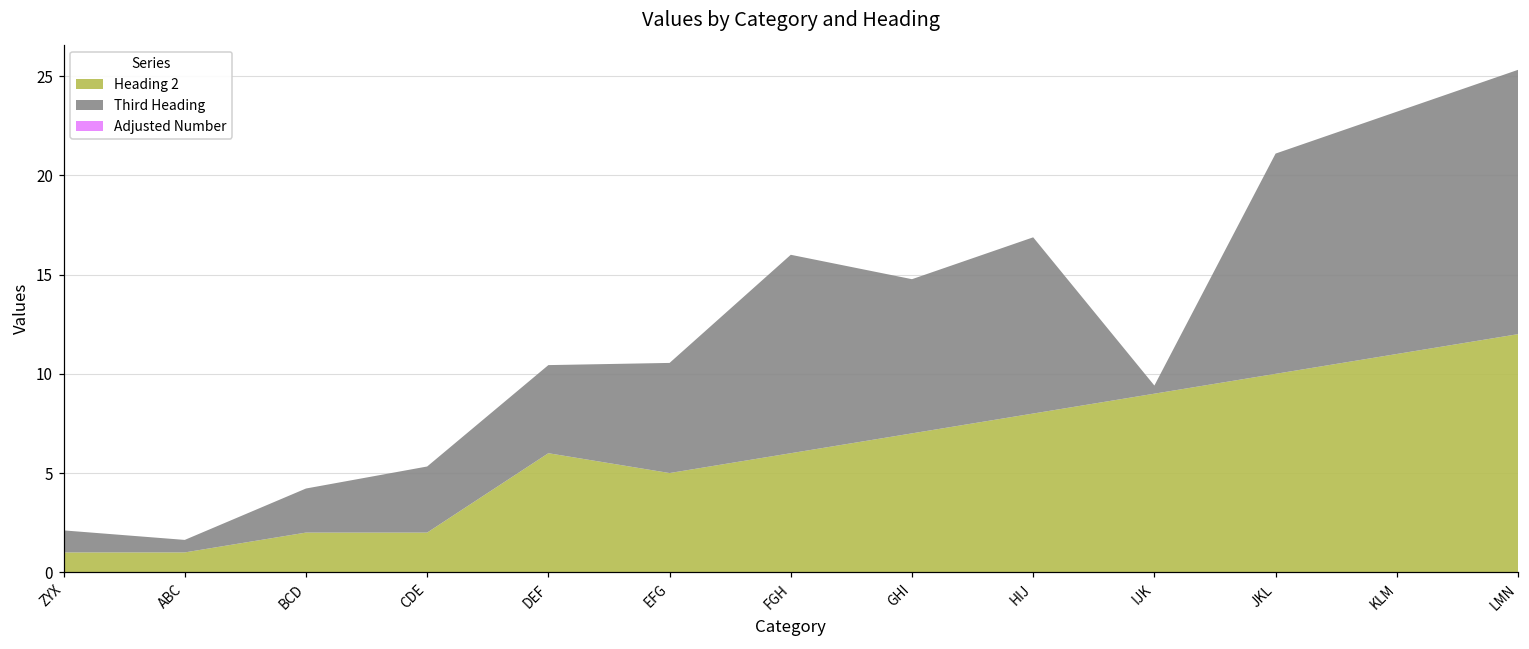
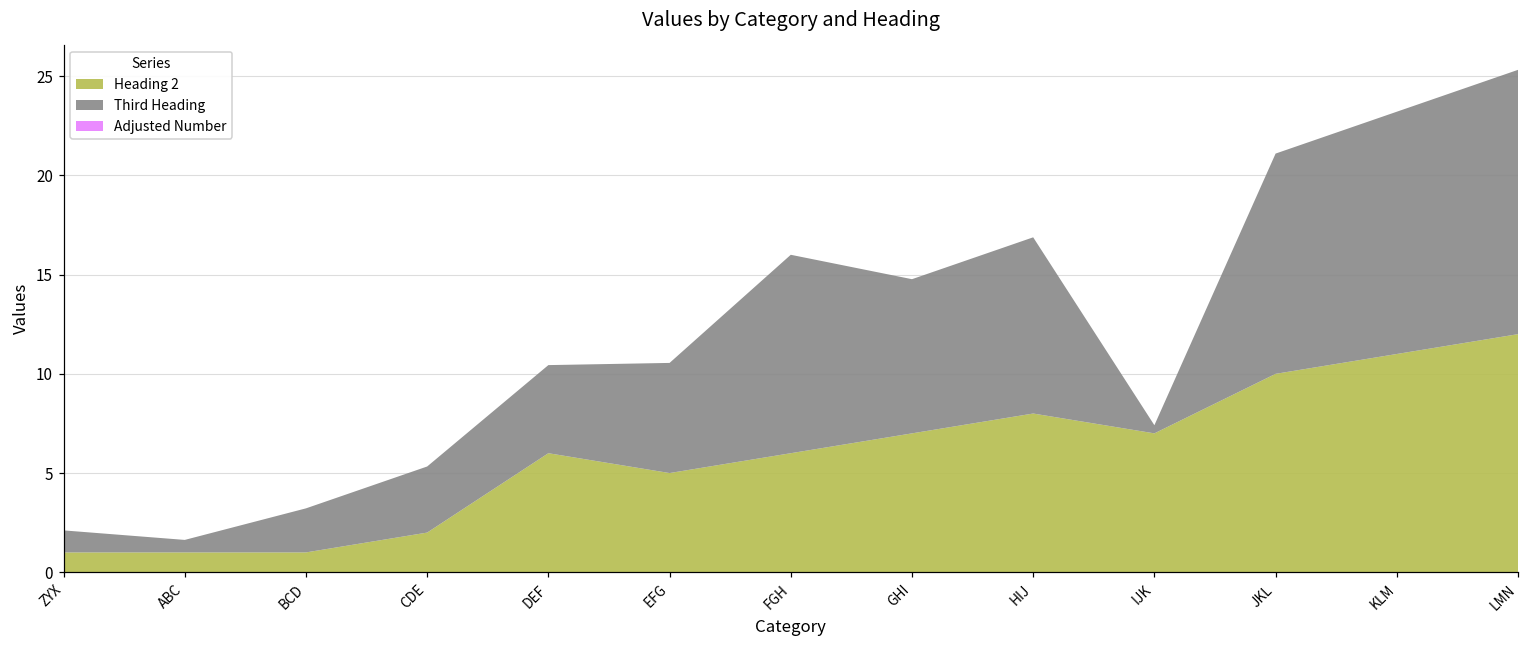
  {
    "Heading 2": {
      "ZYX": 1,
      "ABC": 1,
-     "BCD": 2,
+     "BCD": 1,
      "CDE": 2,
      "DEF": 6,
      "EFG": 5,
      "FGH": 6,
      "GHI": 7,
      "HIJ": 8,
-     "IJK": 9,
+     "IJK": 7,
      "JKL": 10,
      "KLM": 11,
      "LMN": 12
    }
  }
